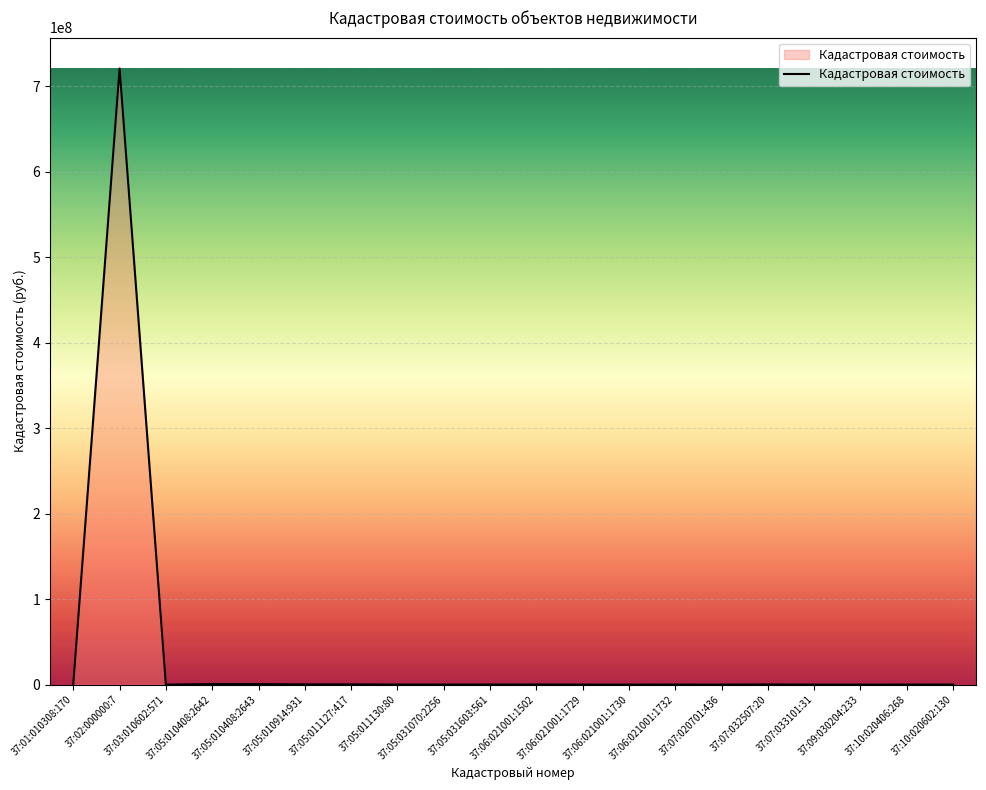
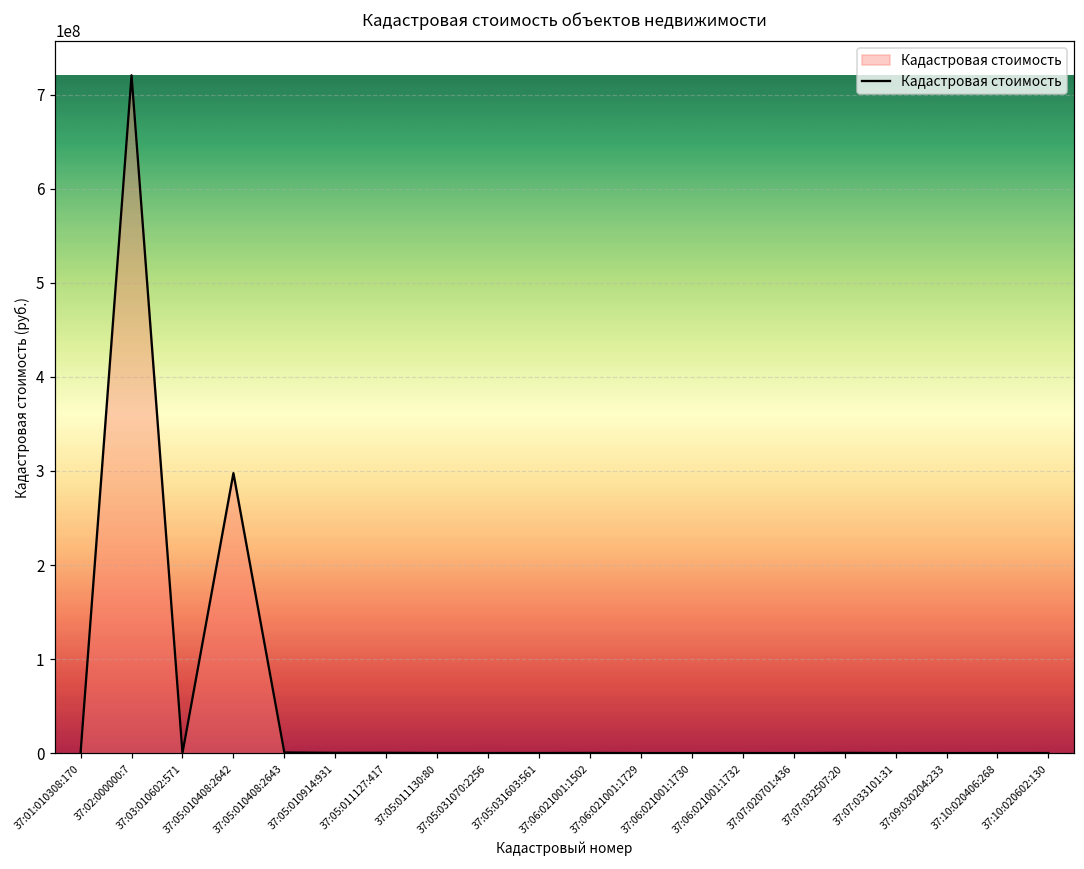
  {
    "37:01:010308:170": 0,
    "37:02:000000:7": 720000000,
    "37:03:010602:571": 0,
-   "37:05:010408:2642": 0,
+   "37:05:010408:2642": 300000000,
    "37:05:010408:2643": 0,
    "37:05:010914:931": 0,
    "37:05:011127:417": 0,
    "37:05:011130:80": 0,
    "37:05:031070:2256": 0,
    "37:05:031603:561": 0,
    "37:06:021001:1502": 0,
    "37:06:021001:1729": 0,
    "37:06:021001:1730": 0,
    "37:06:021001:1732": 0,
    "37:07:020701:436": 0,
    "37:07:032507:20": 0,
    "37:07:033101:31": 0,
    "37:09:030204:233": 0,
    "37:10:020406:268": 0,
    "37:10:020602:130": 0
  }
